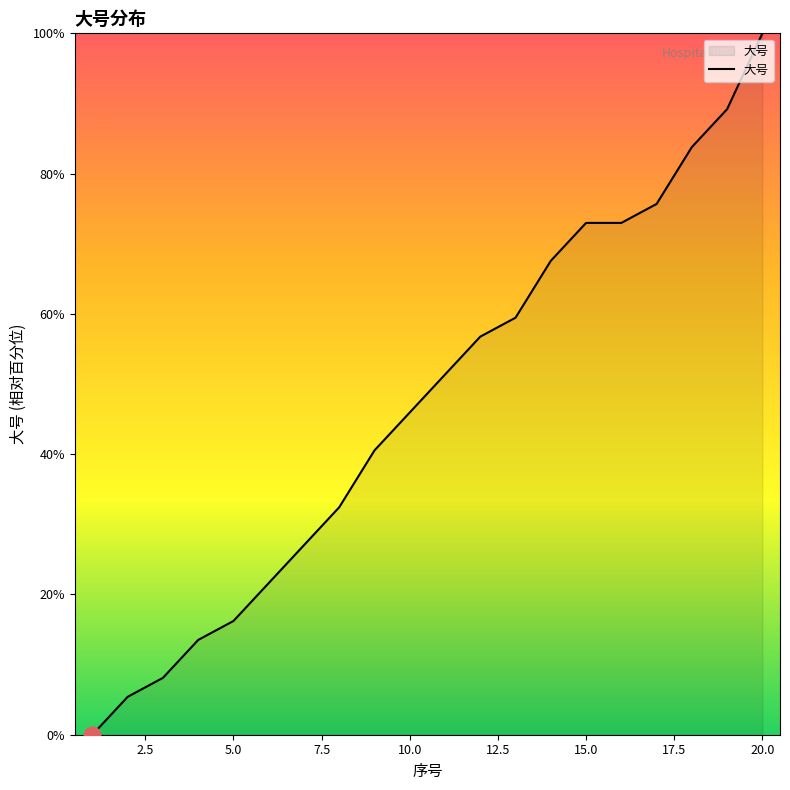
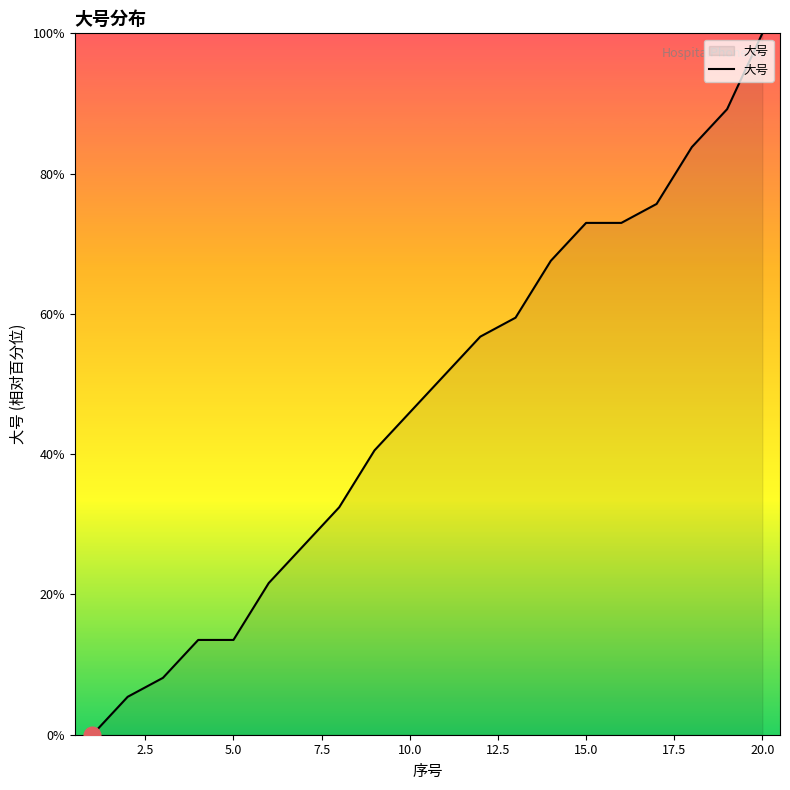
  {
    "大号": {
-     "5.0": "16%",
+     "5.0": "14%",
      "10.0": "46%",
      "15.0": "73%",
      "20.0": "100%"
    }
  }
